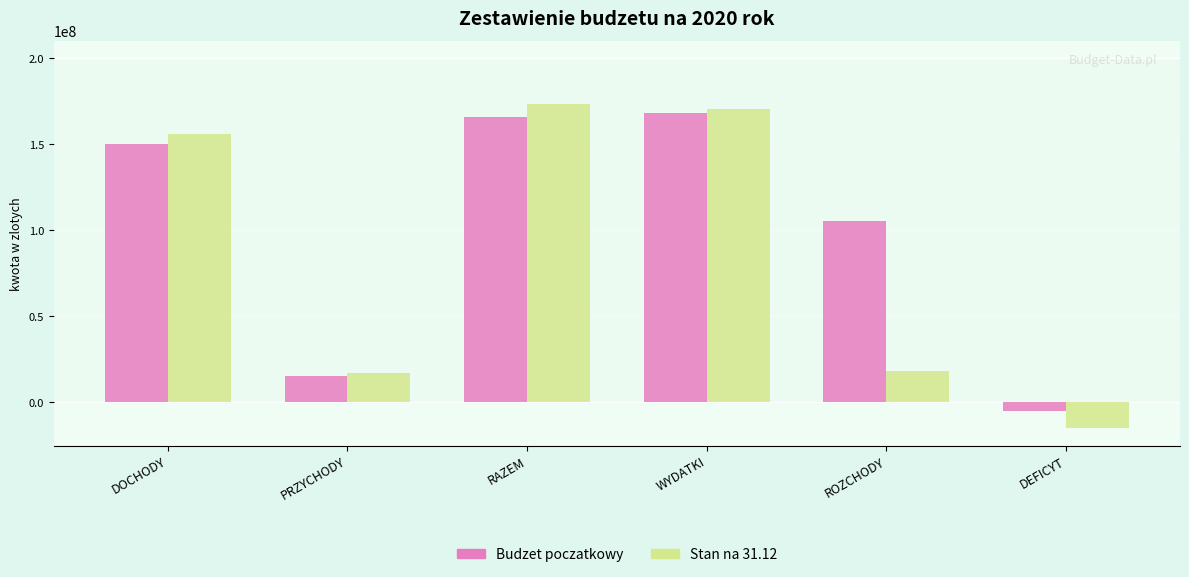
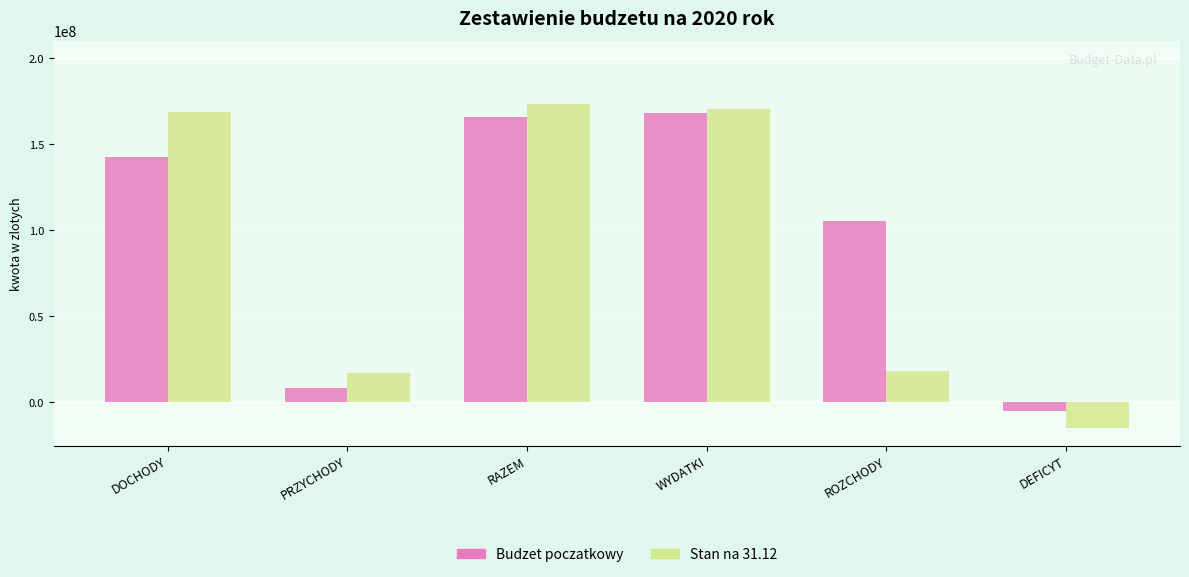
  {
    "Budzet poczatkowy": {
-     "DOCHODY": 150000000,
-     "PRZYCHODY": 15000000,
+     "DOCHODY": 142000000,
+     "PRZYCHODY": 8000000,
      "RAZEM": 166000000,
      "WYDATKI": 168000000,
      "ROZCHODY": 105000000,
      "DEFICYT": -5000000
    },
    "Stan na 31.12": {
-     "DOCHODY": 156000000,
+     "DOCHODY": 169000000,
      "PRZYCHODY": 17000000,
      "RAZEM": 173000000,
      "WYDATKI": 171000000,
      "ROZCHODY": 18000000,
      "DEFICYT": -15000000
    }
  }
